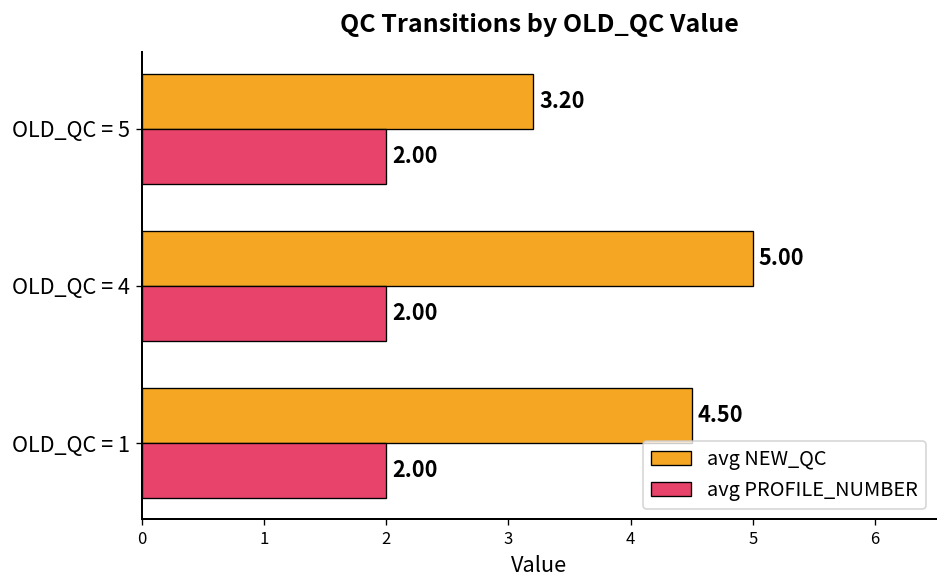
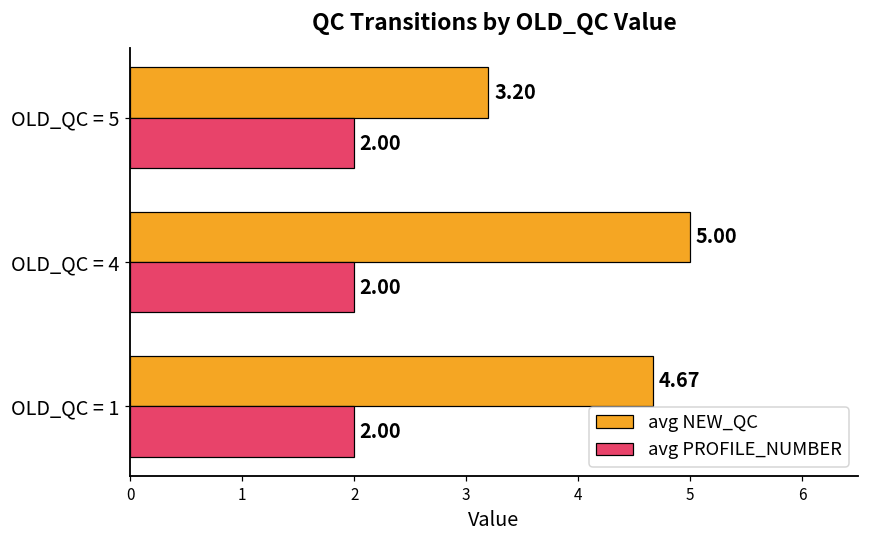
  {
    "avg NEW_QC": {
      "OLD_QC = 5": 3.20,
      "OLD_QC = 4": 5.00,
-     "OLD_QC = 1": 4.50
+     "OLD_QC = 1": 4.67
    },
    "avg PROFILE_NUMBER": {
      "OLD_QC = 5": 2.00,
      "OLD_QC = 4": 2.00,
      "OLD_QC = 1": 2.00
    }
  }
